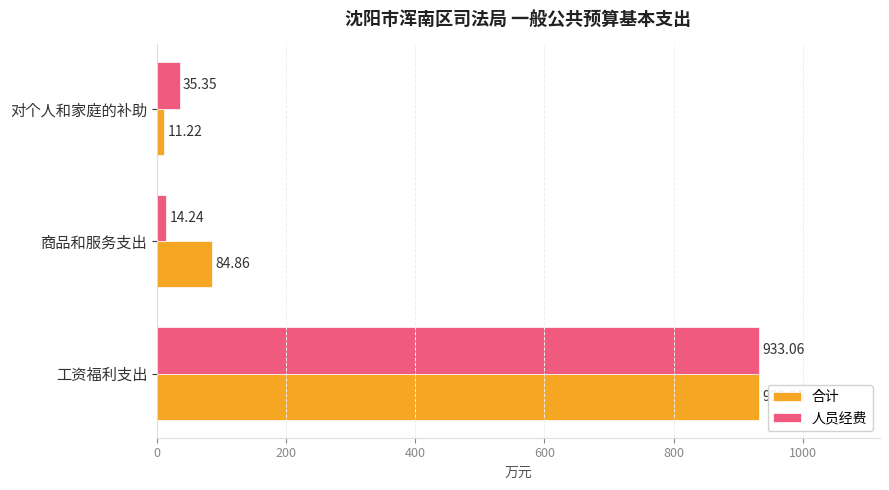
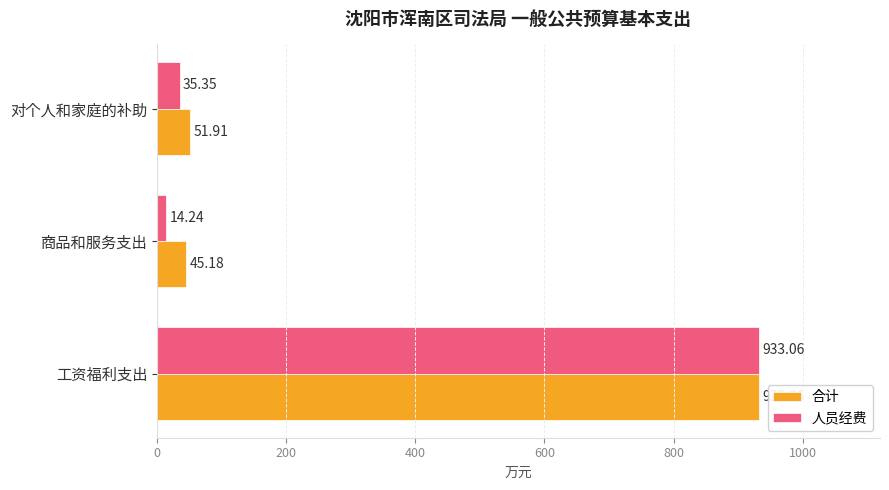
  {
    "合计": {
-     "对个人和家庭的补助": 11.22,
-     "商品和服务支出": 84.86
+     "对个人和家庭的补助": 51.91,
+     "商品和服务支出": 45.18
    },
    "人员经费": {
      "对个人和家庭的补助": 35.35,
      "商品和服务支出": 14.24,
      "工资福利支出": 933.06
    }
  }
